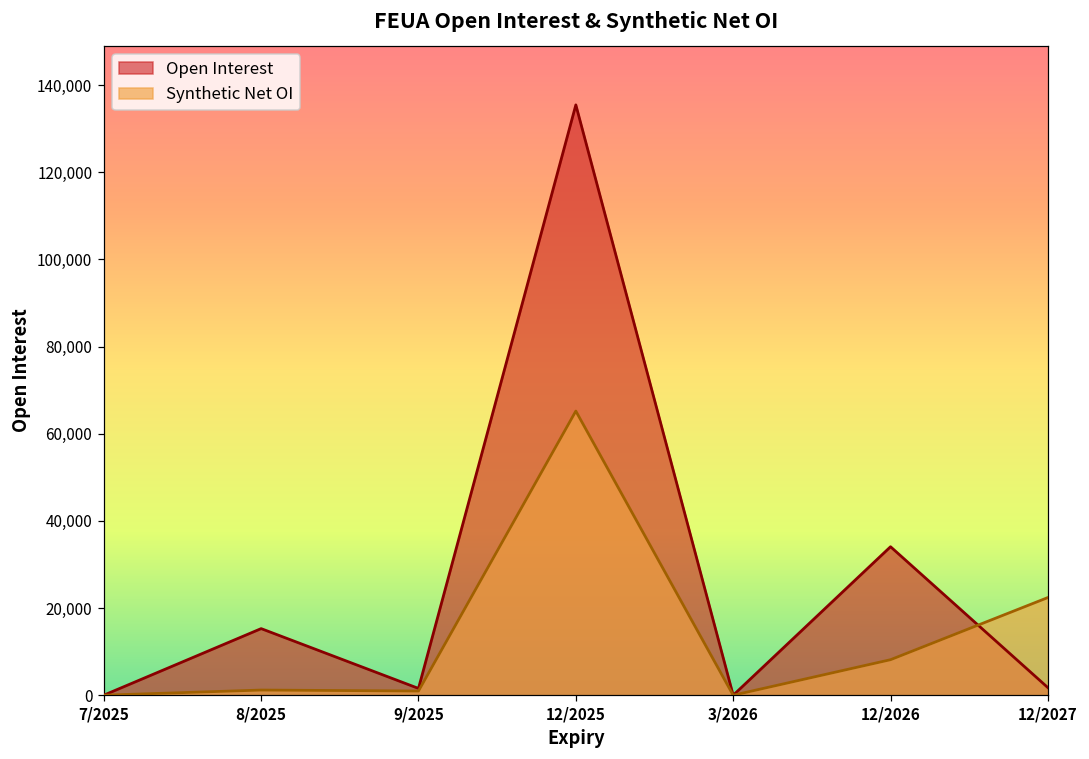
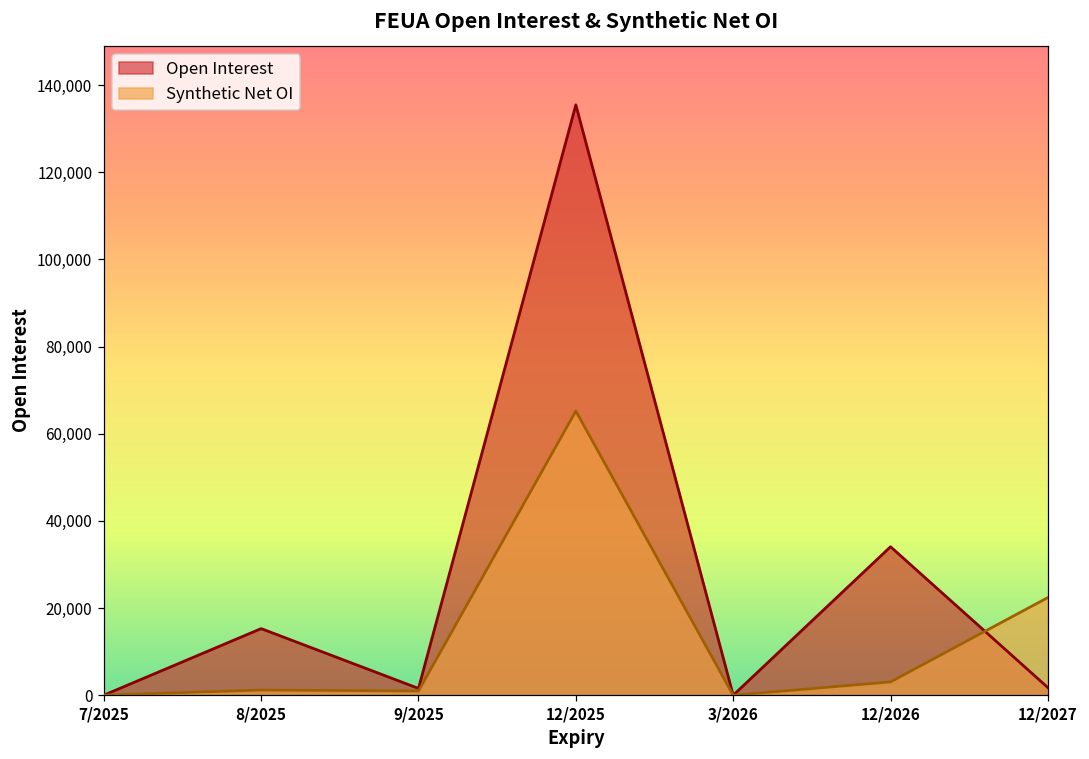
  {
    "Open Interest": {
      "8/2025": "15,000",
      "12/2025": "135,000",
      "12/2026": "34,000",
      "12/2027": "2,000"
    },
    "Synthetic Net OI": {
      "8/2025": "1,000",
      "12/2025": "65,000",
-     "12/2026": "8,000",
+     "12/2026": "3,000",
      "12/2027": "22,000"
    }
  }
